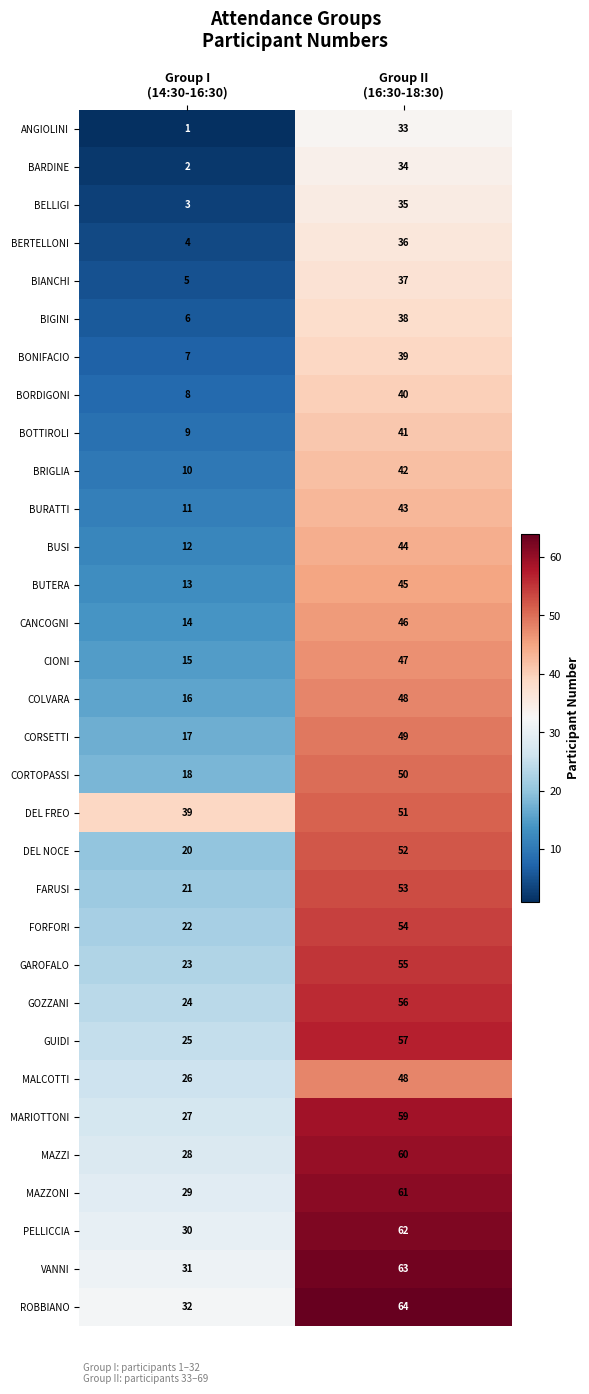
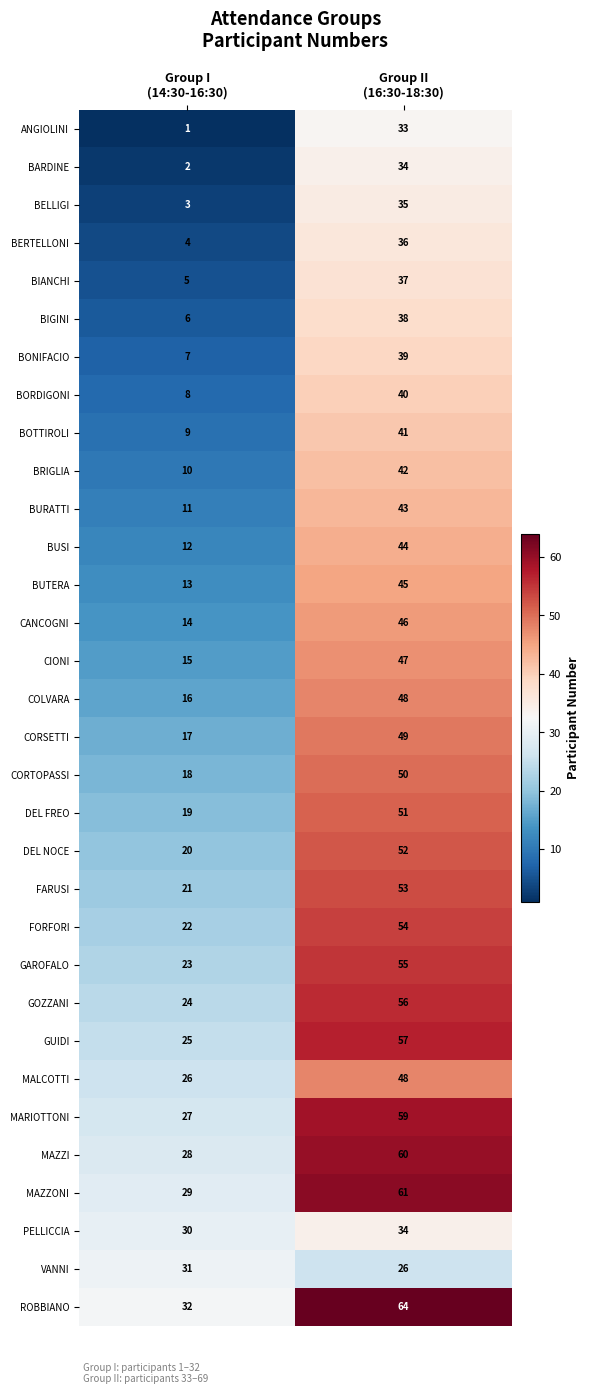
  {
    "ANGIOLINI": {
      "Group I (14:30-16:30)": 1,
      "Group II (16:30-18:30)": 33
    },
    "BARDINE": {
      "Group I (14:30-16:30)": 2,
      "Group II (16:30-18:30)": 34
    },
    "BELLIGI": {
      "Group I (14:30-16:30)": 3,
      "Group II (16:30-18:30)": 35
    },
    "BERTELLONI": {
      "Group I (14:30-16:30)": 4,
      "Group II (16:30-18:30)": 36
    },
    "BIANCHI": {
      "Group I (14:30-16:30)": 5,
      "Group II (16:30-18:30)": 37
    },
    "BIGINI": {
      "Group I (14:30-16:30)": 6,
      "Group II (16:30-18:30)": 38
    },
    "BONIFACIO": {
      "Group I (14:30-16:30)": 7,
      "Group II (16:30-18:30)": 39
    },
    "BORDIGONI": {
      "Group I (14:30-16:30)": 8,
      "Group II (16:30-18:30)": 40
    },
    "BOTTIROLI": {
      "Group I (14:30-16:30)": 9,
      "Group II (16:30-18:30)": 41
    },
    "BRIGLIA": {
      "Group I (14:30-16:30)": 10,
      "Group II (16:30-18:30)": 42
    },
    "BURATTI": {
      "Group I (14:30-16:30)": 11,
      "Group II (16:30-18:30)": 43
    },
    "BUSI": {
      "Group I (14:30-16:30)": 12,
      "Group II (16:30-18:30)": 44
    },
    "BUTERA": {
      "Group I (14:30-16:30)": 13,
      "Group II (16:30-18:30)": 45
    },
    "CANCOGNI": {
      "Group I (14:30-16:30)": 14,
      "Group II (16:30-18:30)": 46
    },
    "CIONI": {
      "Group I (14:30-16:30)": 15,
      "Group II (16:30-18:30)": 47
    },
    "COLVARA": {
      "Group I (14:30-16:30)": 16,
      "Group II (16:30-18:30)": 48
    },
    "CORSETTI": {
      "Group I (14:30-16:30)": 17,
      "Group II (16:30-18:30)": 49
    },
    "CORTOPASSI": {
      "Group I (14:30-16:30)": 18,
      "Group II (16:30-18:30)": 50
    },
    "DEL FREO": {
-     "Group I (14:30-16:30)": 39,
+     "Group I (14:30-16:30)": 19,
      "Group II (16:30-18:30)": 51
    },
    "DEL NOCE": {
      "Group I (14:30-16:30)": 20,
      "Group II (16:30-18:30)": 52
    },
    "FARUSI": {
      "Group I (14:30-16:30)": 21,
      "Group II (16:30-18:30)": 53
    },
    "FORFORI": {
      "Group I (14:30-16:30)": 22,
      "Group II (16:30-18:30)": 54
    },
    "GAROFALO": {
      "Group I (14:30-16:30)": 23,
      "Group II (16:30-18:30)": 55
    },
    "GOZZANI": {
      "Group I (14:30-16:30)": 24,
      "Group II (16:30-18:30)": 56
    },
    "GUIDI": {
      "Group I (14:30-16:30)": 25,
      "Group II (16:30-18:30)": 57
    },
    "MALCOTTI": {
      "Group I (14:30-16:30)": 26,
      "Group II (16:30-18:30)": 48
    },
    "MARIOTTONI": {
      "Group I (14:30-16:30)": 27,
      "Group II (16:30-18:30)": 59
    },
    "MAZZI": {
      "Group I (14:30-16:30)": 28,
      "Group II (16:30-18:30)": 60
    },
    "MAZZONI": {
      "Group I (14:30-16:30)": 29,
      "Group II (16:30-18:30)": 61
    },
    "PELLICCIA": {
      "Group I (14:30-16:30)": 30,
-     "Group II (16:30-18:30)": 62
+     "Group II (16:30-18:30)": 34
    },
    "VANNI": {
      "Group I (14:30-16:30)": 31,
-     "Group II (16:30-18:30)": 63
+     "Group II (16:30-18:30)": 26
    },
    "ROBBIANO": {
      "Group I (14:30-16:30)": 32,
      "Group II (16:30-18:30)": 64
    }
  }
